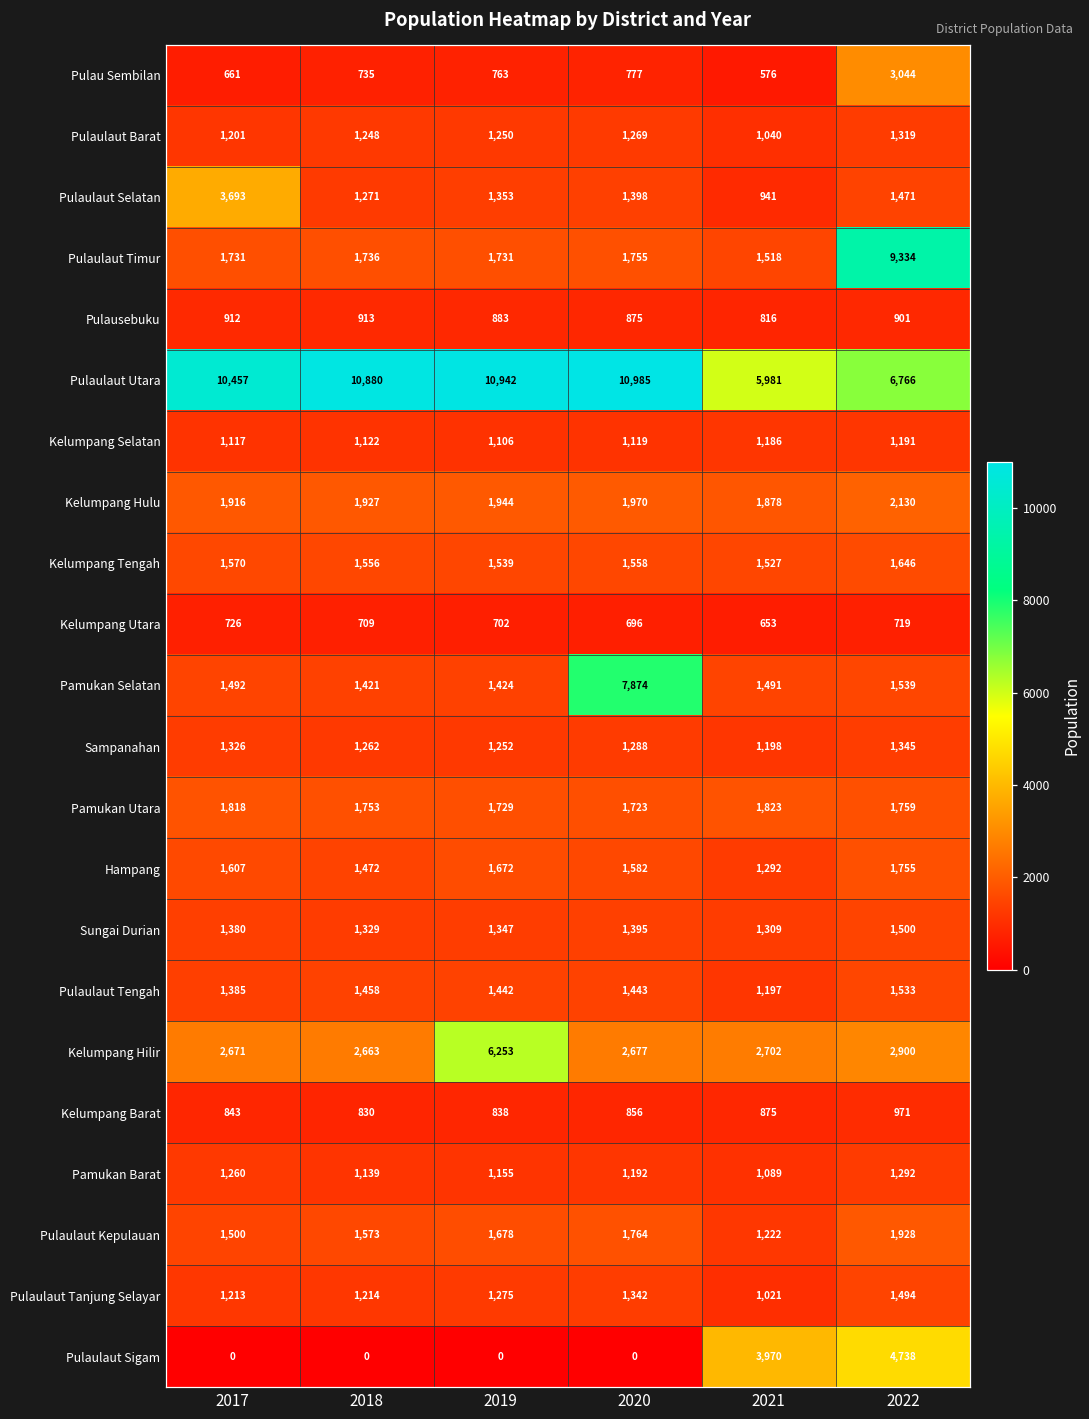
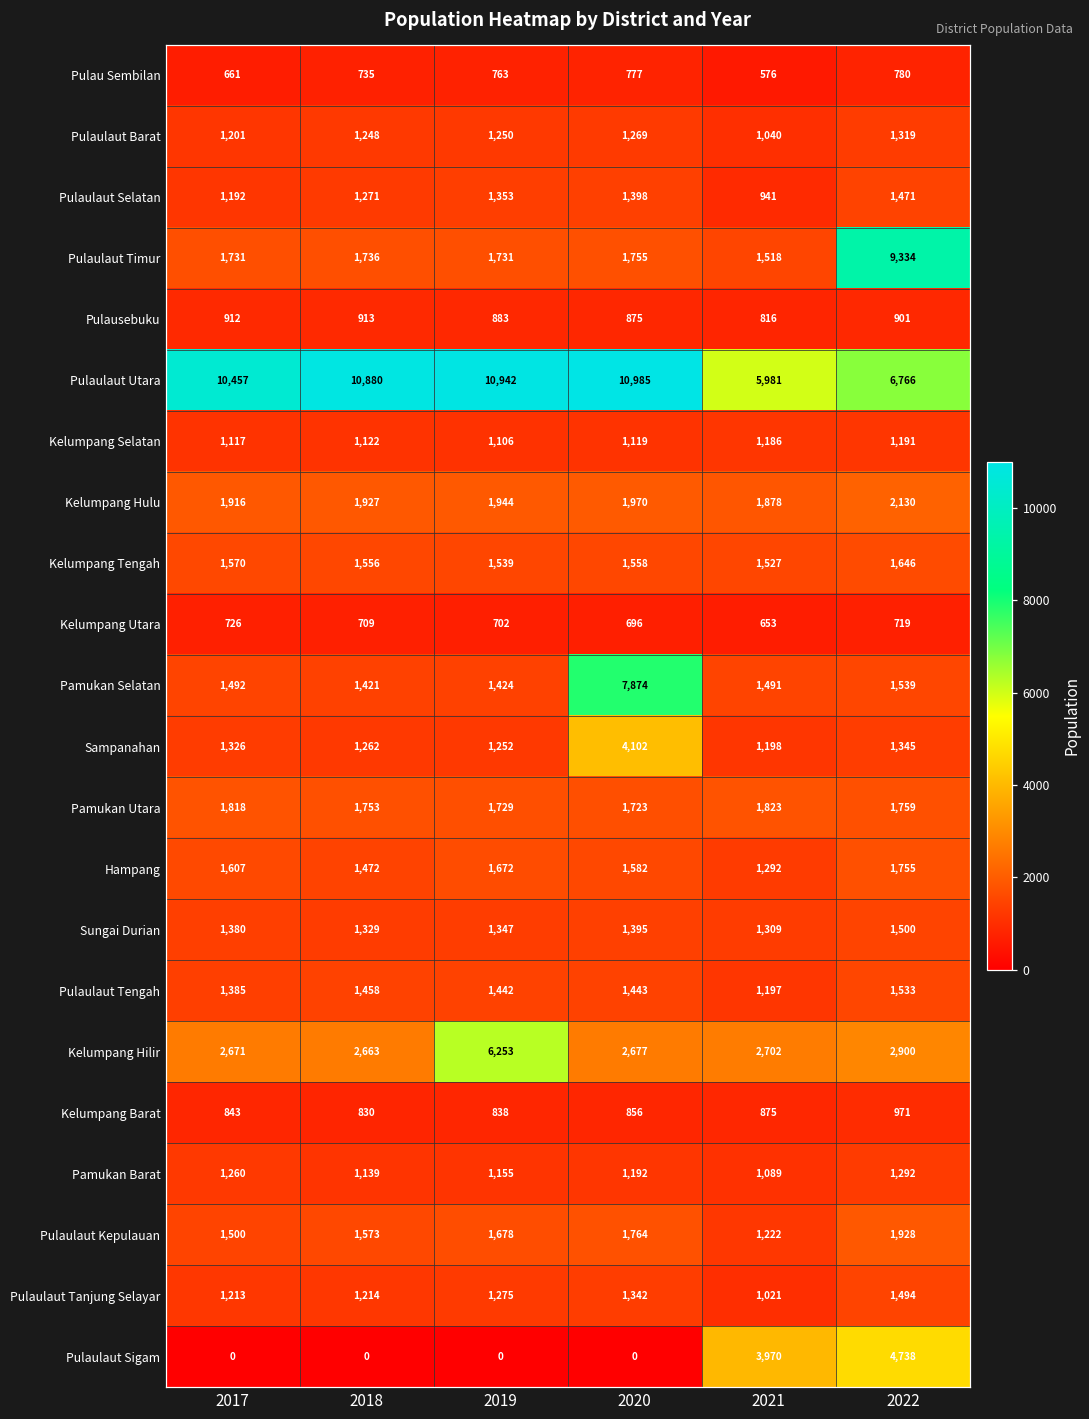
  {
    "Pulau Sembilan": {
      "2017": "661",
      "2018": "735",
      "2019": "763",
      "2020": "777",
      "2021": "576",
-     "2022": "3,044"
+     "2022": "780"
    },
    "Pulaulaut Barat": {
      "2017": "1,201",
      "2018": "1,248",
      "2019": "1,250",
      "2020": "1,269",
      "2021": "1,040",
      "2022": "1,319"
    },
    "Pulaulaut Selatan": {
-     "2017": "3,693",
+     "2017": "1,192",
      "2018": "1,271",
      "2019": "1,353",
      "2020": "1,398",
      "2021": "941",
      "2022": "1,471"
    },
    "Pulaulaut Timur": {
      "2017": "1,731",
      "2018": "1,736",
      "2019": "1,731",
      "2020": "1,755",
      "2021": "1,518",
      "2022": "9,334"
    },
    "Pulausebuku": {
      "2017": "912",
      "2018": "913",
      "2019": "883",
      "2020": "875",
      "2021": "816",
      "2022": "901"
    },
    "Pulaulaut Utara": {
      "2017": "10,457",
      "2018": "10,880",
      "2019": "10,942",
      "2020": "10,985",
      "2021": "5,981",
      "2022": "6,766"
    },
    "Kelumpang Selatan": {
      "2017": "1,117",
      "2018": "1,122",
      "2019": "1,106",
      "2020": "1,119",
      "2021": "1,186",
      "2022": "1,191"
    },
    "Kelumpang Hulu": {
      "2017": "1,916",
      "2018": "1,927",
      "2019": "1,944",
      "2020": "1,970",
      "2021": "1,878",
      "2022": "2,130"
    },
    "Kelumpang Tengah": {
      "2017": "1,570",
      "2018": "1,556",
      "2019": "1,539",
      "2020": "1,558",
      "2021": "1,527",
      "2022": "1,646"
    },
    "Kelumpang Utara": {
      "2017": "726",
      "2018": "709",
      "2019": "702",
      "2020": "696",
      "2021": "653",
      "2022": "719"
    },
    "Pamukan Selatan": {
      "2017": "1,492",
      "2018": "1,421",
      "2019": "1,424",
      "2020": "7,874",
      "2021": "1,491",
      "2022": "1,539"
    },
    "Sampanahan": {
      "2017": "1,326",
      "2018": "1,262",
      "2019": "1,252",
-     "2020": "1,288",
+     "2020": "4,102",
      "2021": "1,198",
      "2022": "1,345"
    },
    "Pamukan Utara": {
      "2017": "1,818",
      "2018": "1,753",
      "2019": "1,729",
      "2020": "1,723",
      "2021": "1,823",
      "2022": "1,759"
    },
    "Hampang": {
      "2017": "1,607",
      "2018": "1,472",
      "2019": "1,672",
      "2020": "1,582",
      "2021": "1,292",
      "2022": "1,755"
    },
    "Sungai Durian": {
      "2017": "1,380",
      "2018": "1,329",
      "2019": "1,347",
      "2020": "1,395",
      "2021": "1,309",
      "2022": "1,500"
    },
    "Pulaulaut Tengah": {
      "2017": "1,385",
      "2018": "1,458",
      "2019": "1,442",
      "2020": "1,443",
      "2021": "1,197",
      "2022": "1,533"
    },
    "Kelumpang Hilir": {
      "2017": "2,671",
      "2018": "2,663",
      "2019": "6,253",
      "2020": "2,677",
      "2021": "2,702",
      "2022": "2,900"
    },
    "Kelumpang Barat": {
      "2017": "843",
      "2018": "830",
      "2019": "838",
      "2020": "856",
      "2021": "875",
      "2022": "971"
    },
    "Pamukan Barat": {
      "2017": "1,260",
      "2018": "1,139",
      "2019": "1,155",
      "2020": "1,192",
      "2021": "1,089",
      "2022": "1,292"
    },
    "Pulaulaut Kepulauan": {
      "2017": "1,500",
      "2018": "1,573",
      "2019": "1,678",
      "2020": "1,764",
      "2021": "1,222",
      "2022": "1,928"
    },
    "Pulaulaut Tanjung Selayar": {
      "2017": "1,213",
      "2018": "1,214",
      "2019": "1,275",
      "2020": "1,342",
      "2021": "1,021",
      "2022": "1,494"
    },
    "Pulaulaut Sigam": {
      "2017": "0",
      "2018": "0",
      "2019": "0",
      "2020": "0",
      "2021": "3,970",
      "2022": "4,738"
    }
  }
